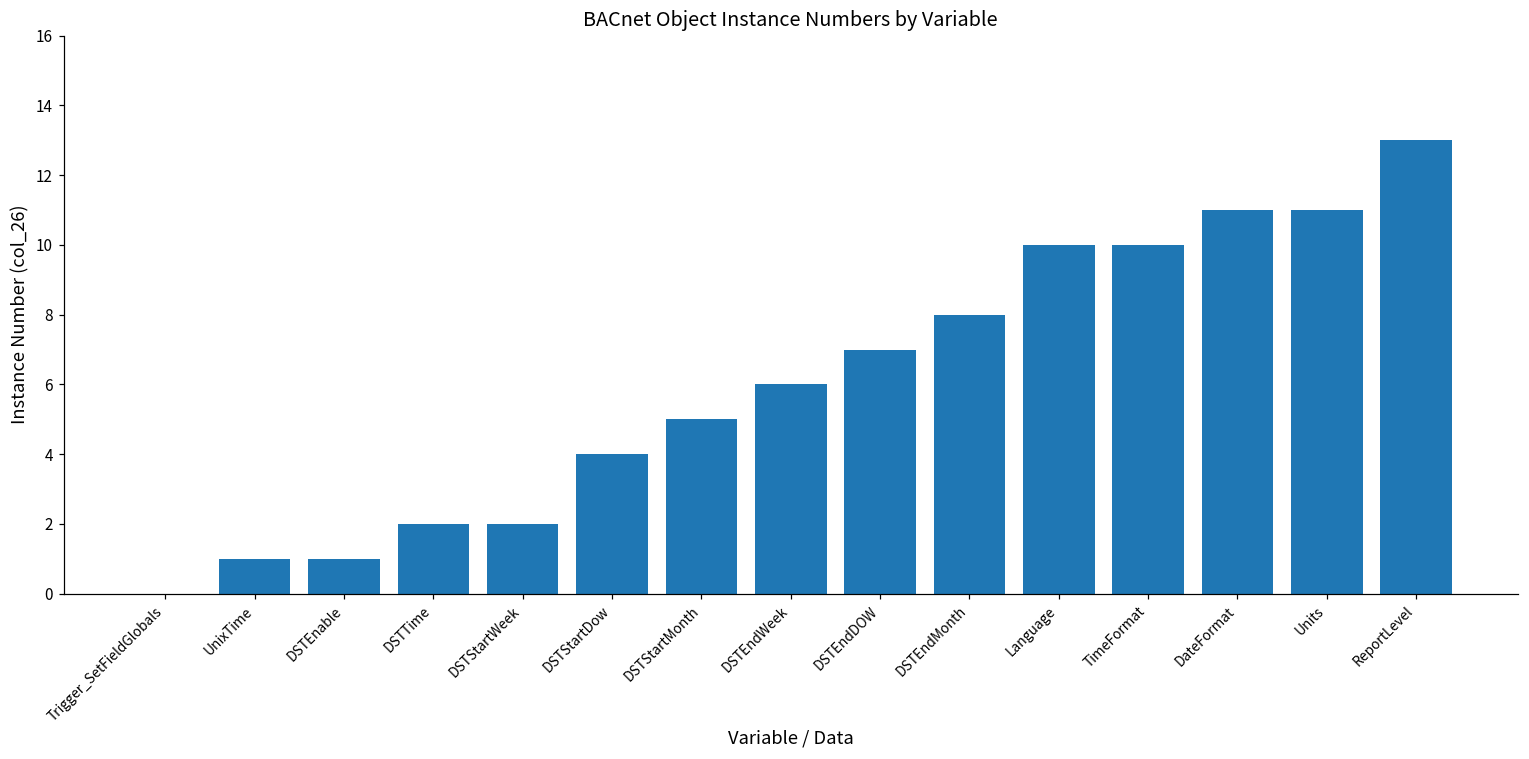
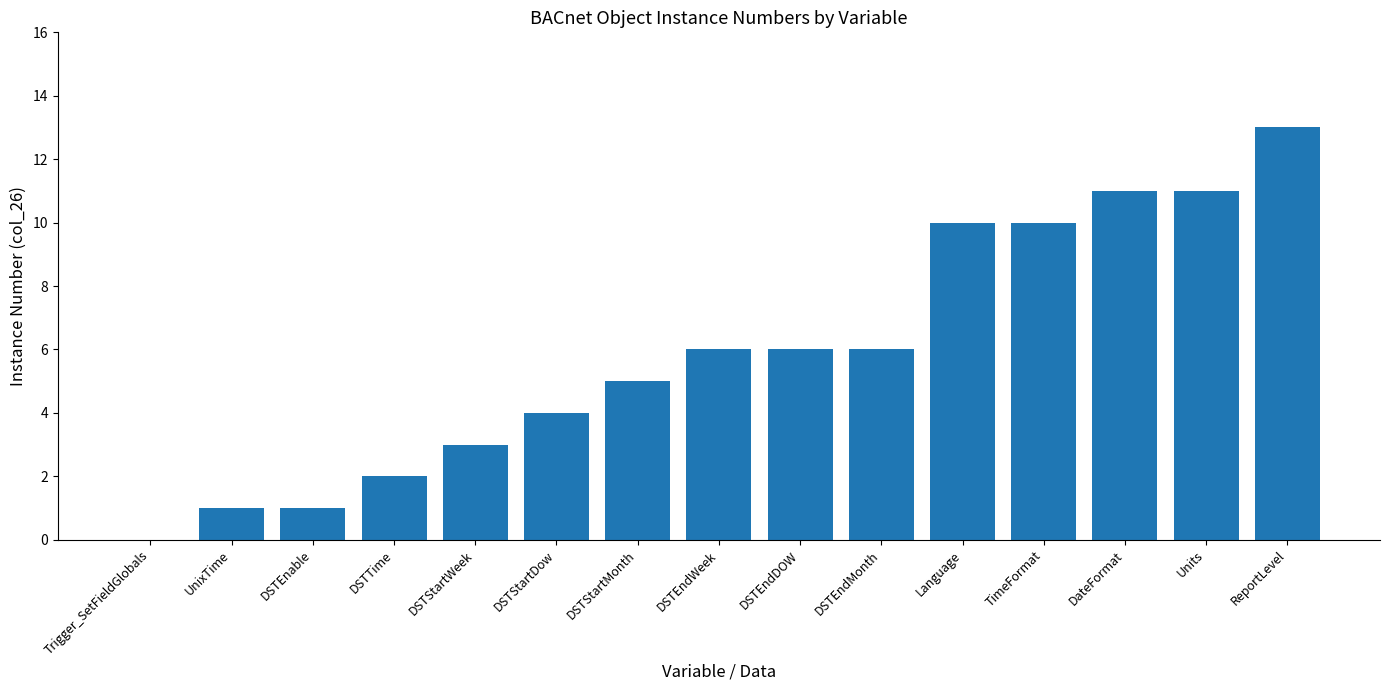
  {
    "Trigger_SetFieldGlobals": 0,
    "UnixTime": 1,
    "DSTEnable": 1,
    "DSTTime": 2,
-   "DSTStartWeek": 2,
+   "DSTStartWeek": 3,
    "DSTStartDow": 4,
    "DSTStartMonth": 5,
    "DSTEndWeek": 6,
-   "DSTEndDOW": 7,
-   "DSTEndMonth": 8,
+   "DSTEndDOW": 6,
+   "DSTEndMonth": 6,
    "Language": 10,
    "TimeFormat": 10,
    "DateFormat": 11,
    "Units": 11,
    "ReportLevel": 13
  }
